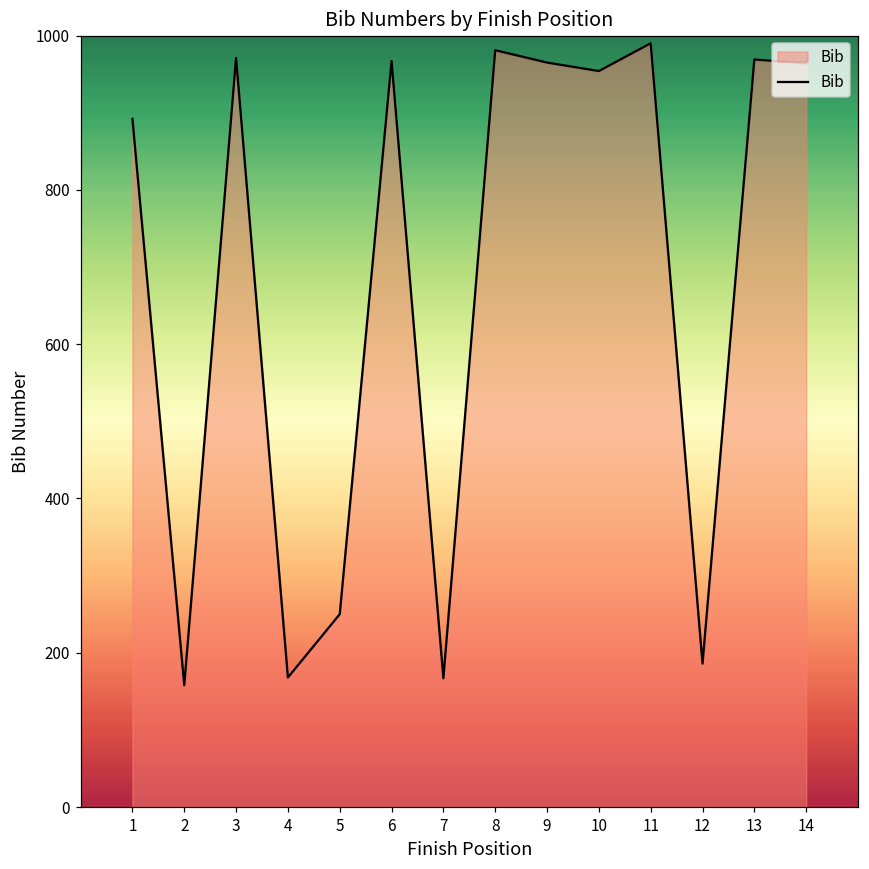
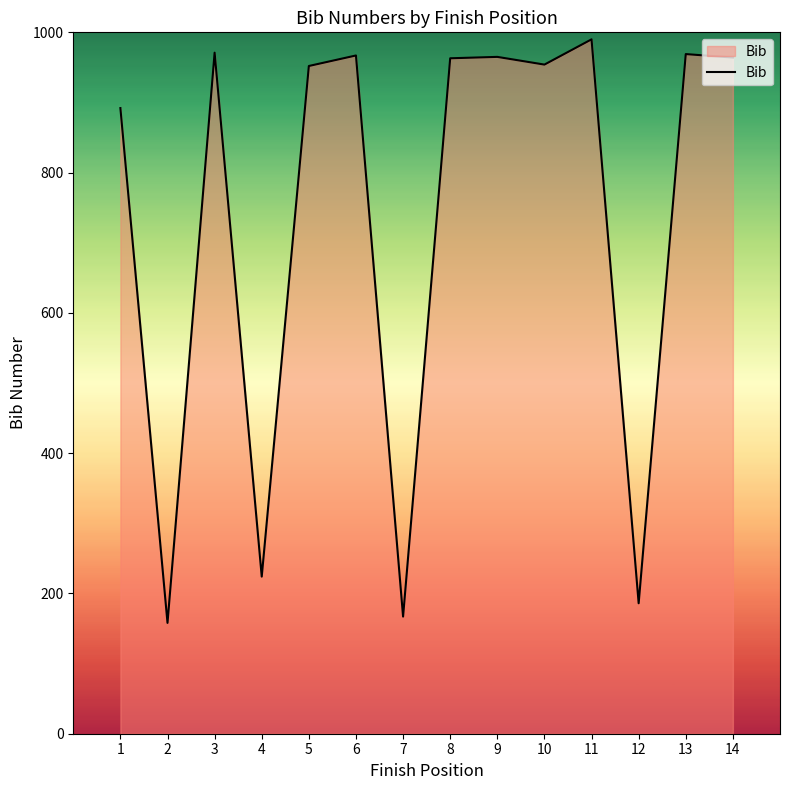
  {
    "1": 890,
    "2": 160,
    "3": 970,
-   "4": 170,
-   "5": 250,
+   "4": 220,
+   "5": 950,
    "6": 970,
    "7": 170,
-   "8": 980,
+   "8": 960,
    "9": 970,
    "10": 950,
    "11": 990,
    "12": 190,
    "13": 970
  }
